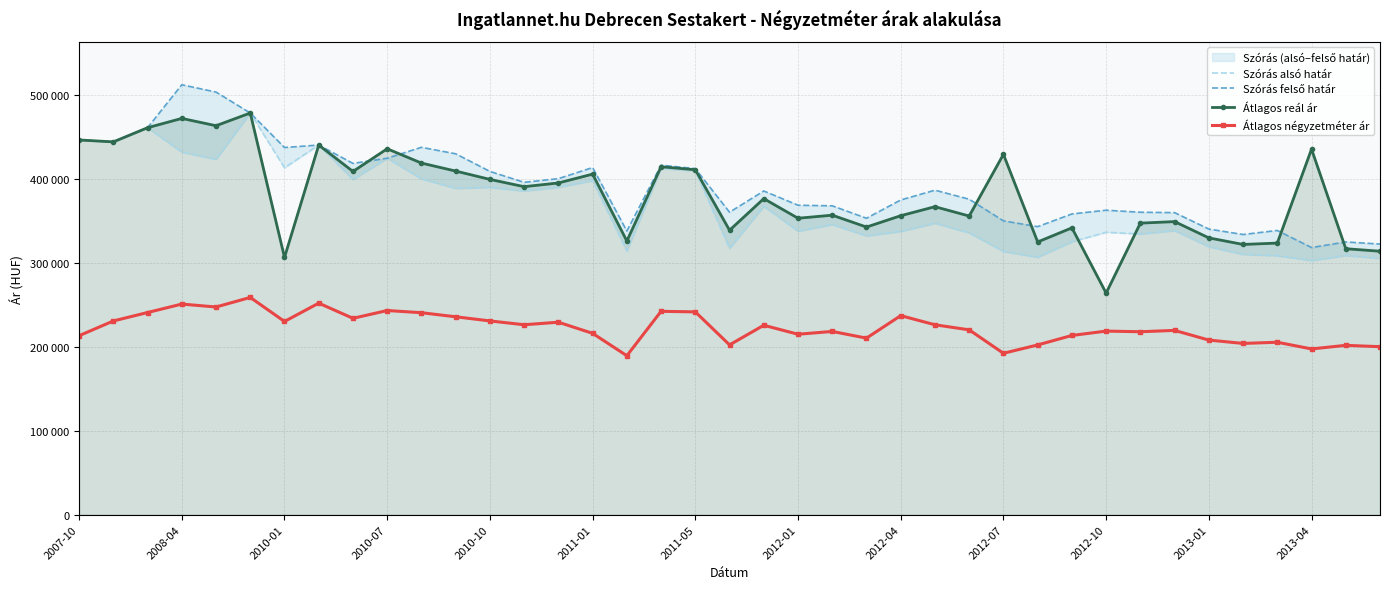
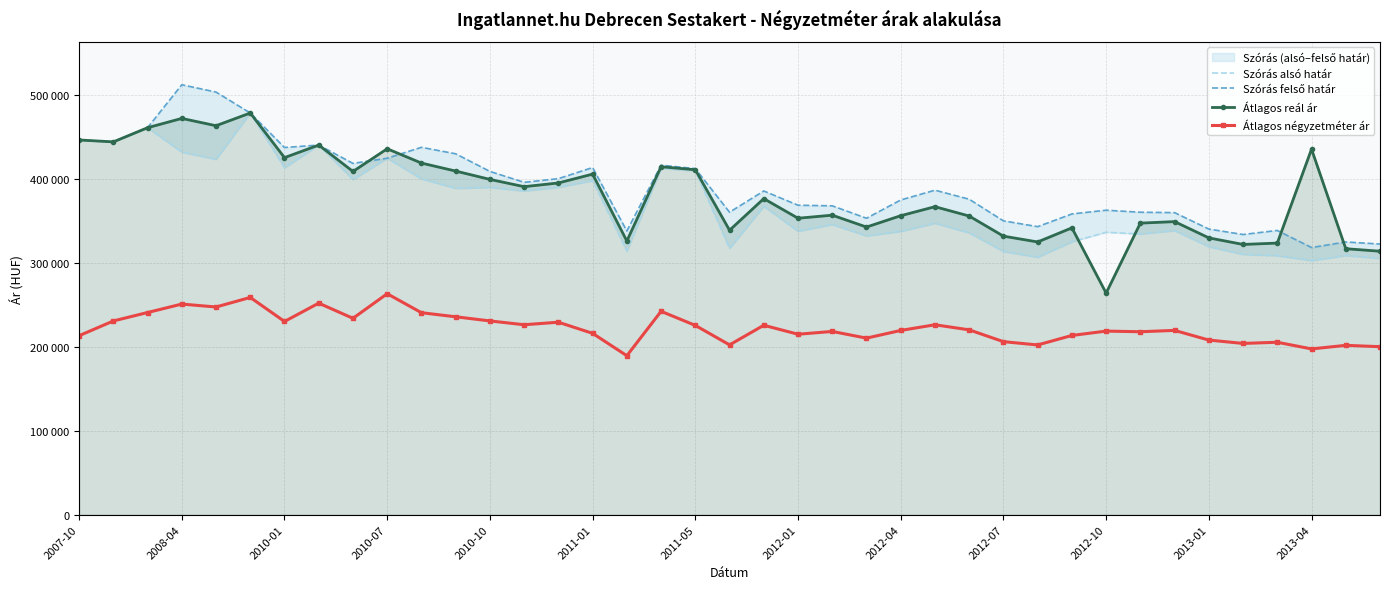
  {
    "Átlagos reál ár": {
      "2008-04": 470000,
-     "2010-01": 310000,
+     "2010-01": 430000,
      "2010-07": 440000,
      "2010-10": 400000,
      "2011-01": 410000,
      "2012-01": 350000,
      "2012-04": 360000,
-     "2012-07": 430000,
+     "2012-07": 330000,
      "2012-10": 260000,
      "2013-01": 330000,
      "2013-04": 440000
    },
    "Átlagos négyzetméter ár": {
      "2007-10": 210000,
      "2008-04": 250000,
      "2010-01": 230000,
-     "2010-07": 240000,
+     "2010-07": 260000,
      "2010-10": 230000,
      "2011-01": 220000,
-     "2011-05": 240000,
+     "2011-05": 230000,
      "2012-01": 220000,
-     "2012-04": 240000,
-     "2012-07": 190000,
+     "2012-04": 220000,
+     "2012-07": 210000,
      "2012-10": 220000,
      "2013-01": 210000,
      "2013-04": 200000
    }
  }
